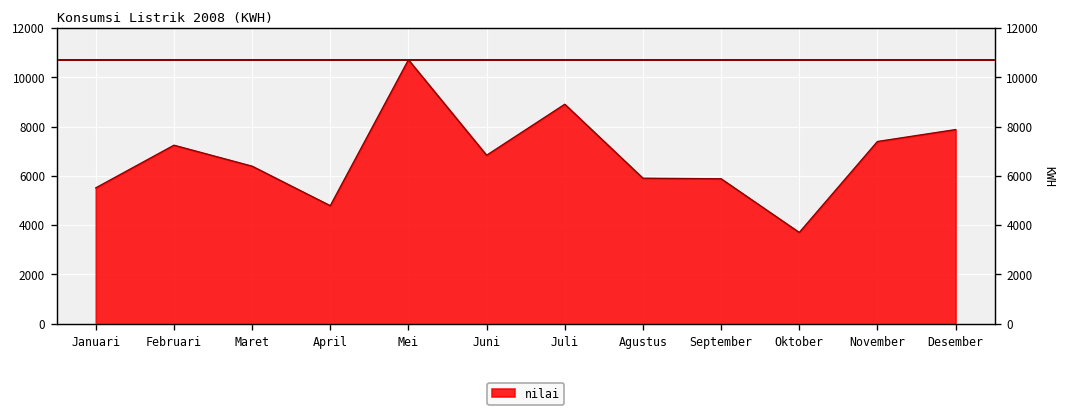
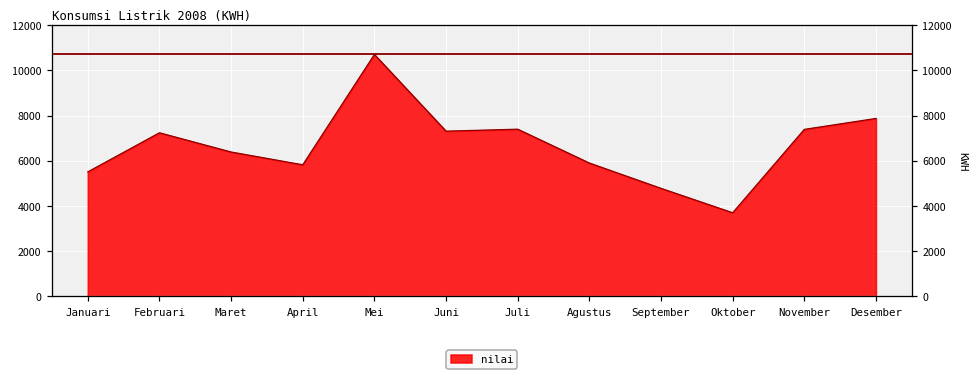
  {
    "Januari": 5500,
    "Februari": 7200,
    "Maret": 6400,
-   "April": 4800,
+   "April": 5800,
    "Mei": 10700,
-   "Juni": 6800,
-   "Juli": 8900,
+   "Juni": 7300,
+   "Juli": 7400,
    "Agustus": 5900,
-   "September": 5900,
+   "September": 4800,
    "Oktober": 3700,
    "November": 7400,
    "Desember": 7900
  }
